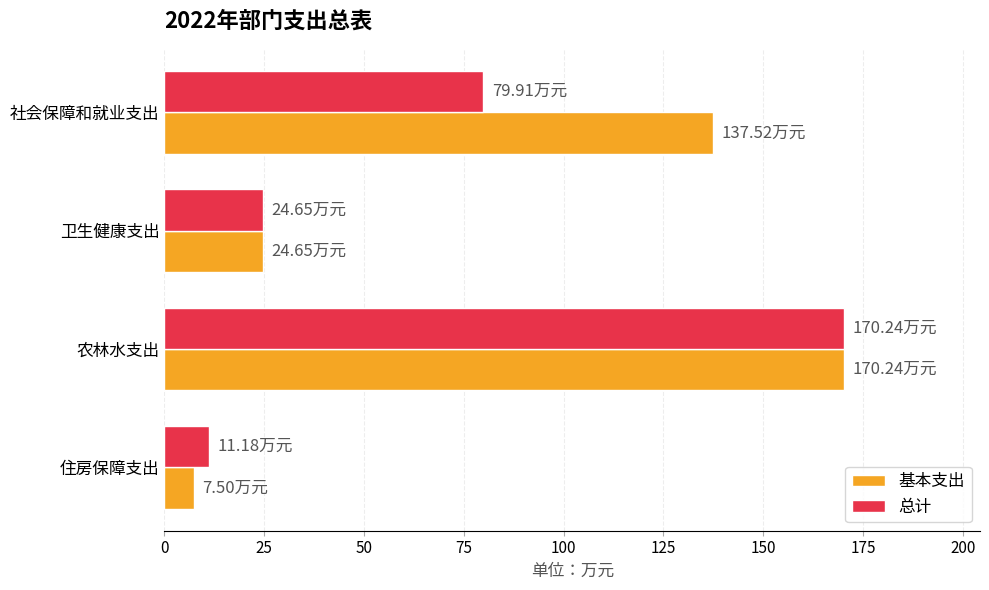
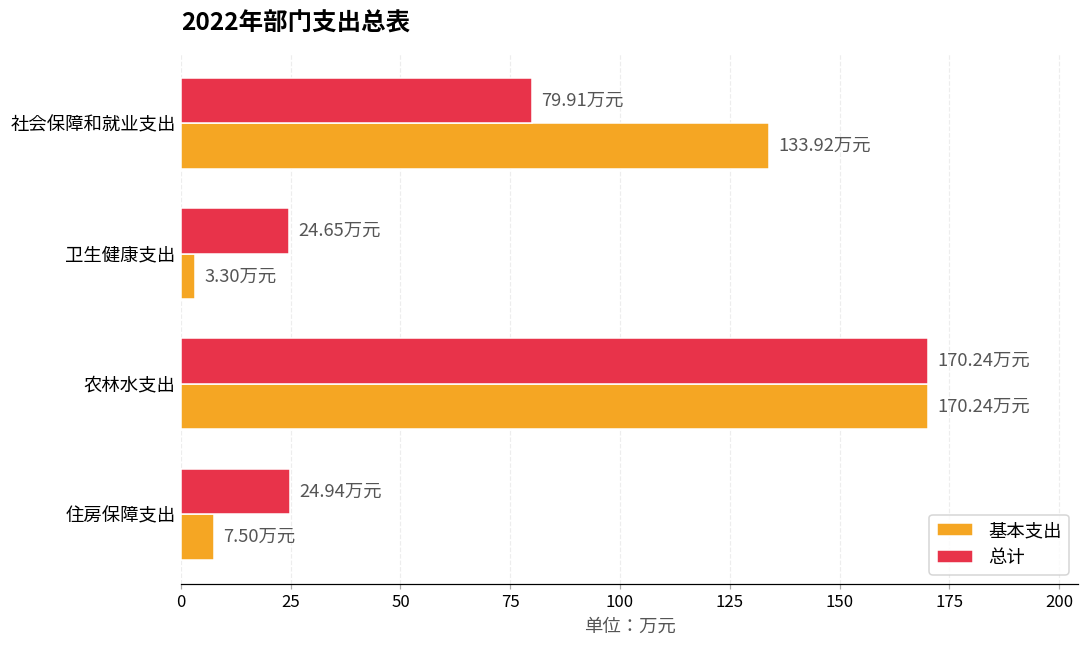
  {
    "基本支出": {
-     "社会保障和就业支出": 137.52,
-     "卫生健康支出": 24.65,
+     "社会保障和就业支出": 133.92,
+     "卫生健康支出": 3.30,
      "农林水支出": 170.24,
      "住房保障支出": 7.50
    },
    "总计": {
      "社会保障和就业支出": 79.91,
      "卫生健康支出": 24.65,
      "农林水支出": 170.24,
-     "住房保障支出": 11.18
+     "住房保障支出": 24.94
    }
  }
